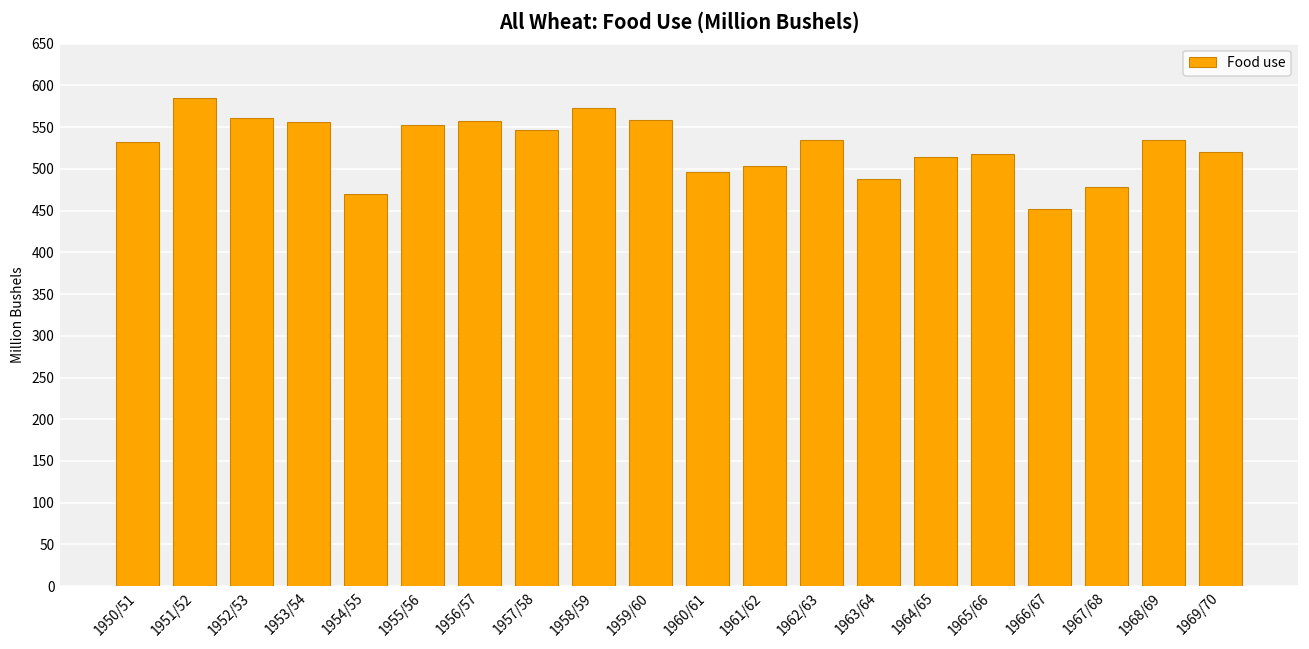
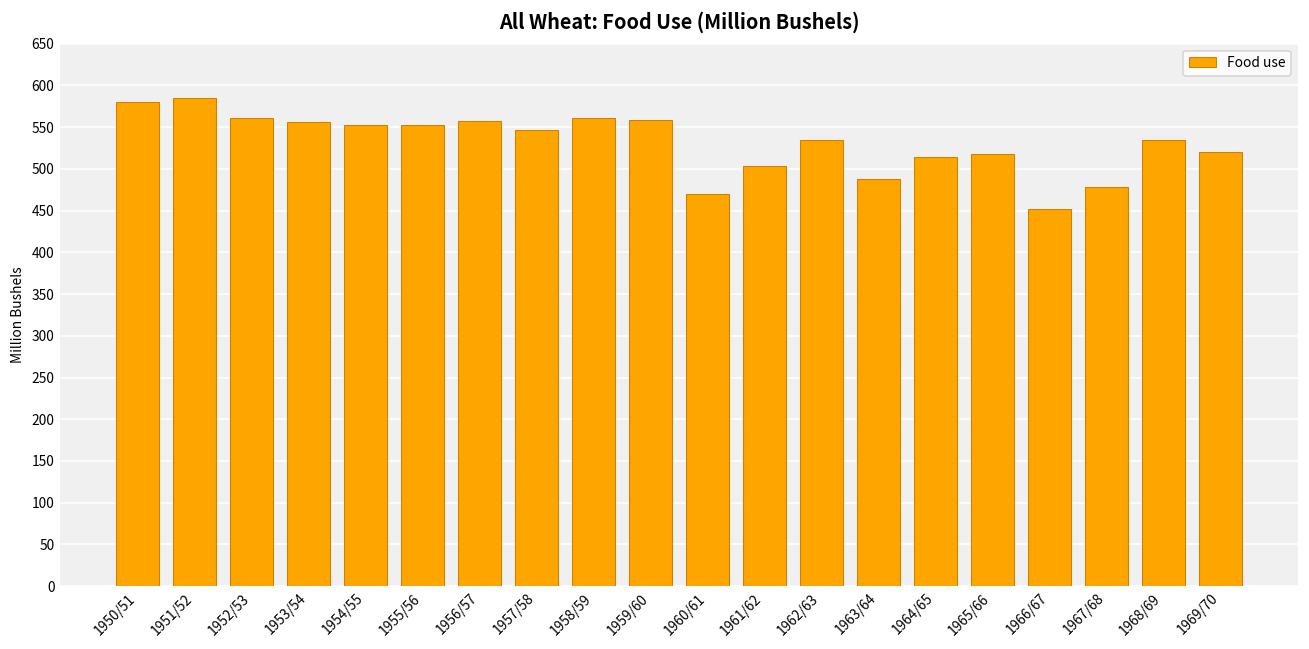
  {
-   "1950/51": 530,
+   "1950/51": 580,
    "1951/52": 590,
    "1952/53": 560,
    "1953/54": 560,
-   "1954/55": 470,
+   "1954/55": 550,
    "1955/56": 550,
    "1956/57": 560,
    "1957/58": 550,
-   "1958/59": 570,
+   "1958/59": 560,
    "1959/60": 560,
-   "1960/61": 500,
+   "1960/61": 470,
    "1961/62": 500,
    "1962/63": 530,
    "1963/64": 490,
    "1964/65": 510,
    "1965/66": 520,
    "1966/67": 450,
    "1967/68": 480,
    "1968/69": 540,
    "1969/70": 520
  }
